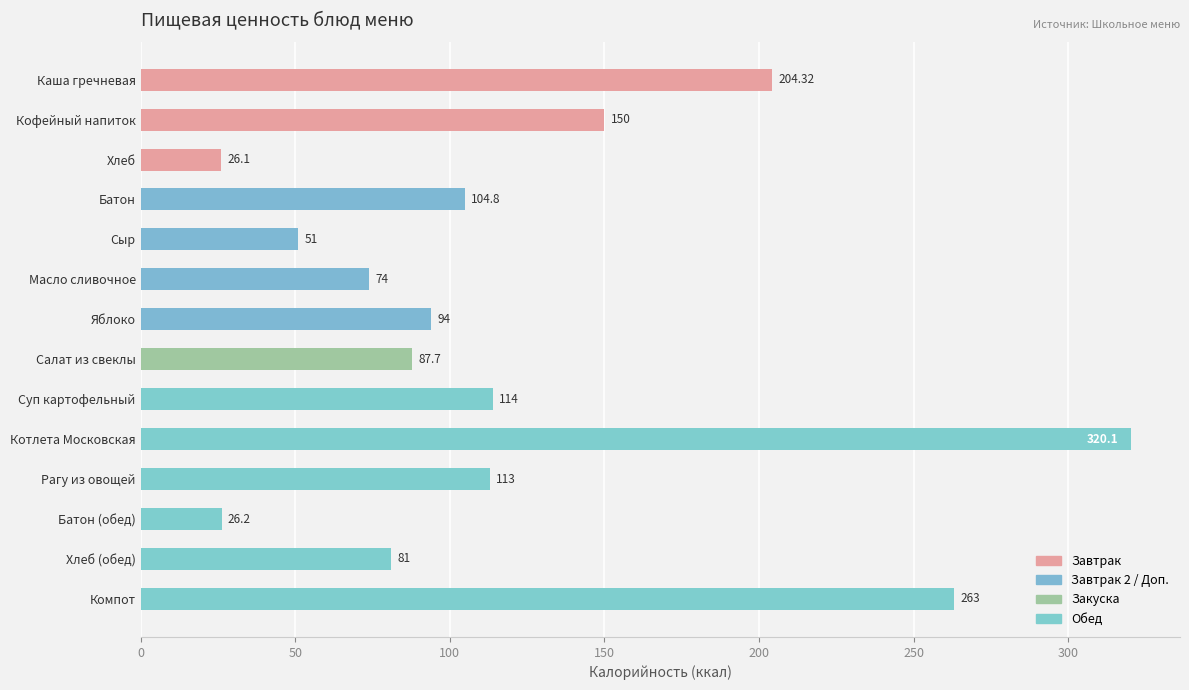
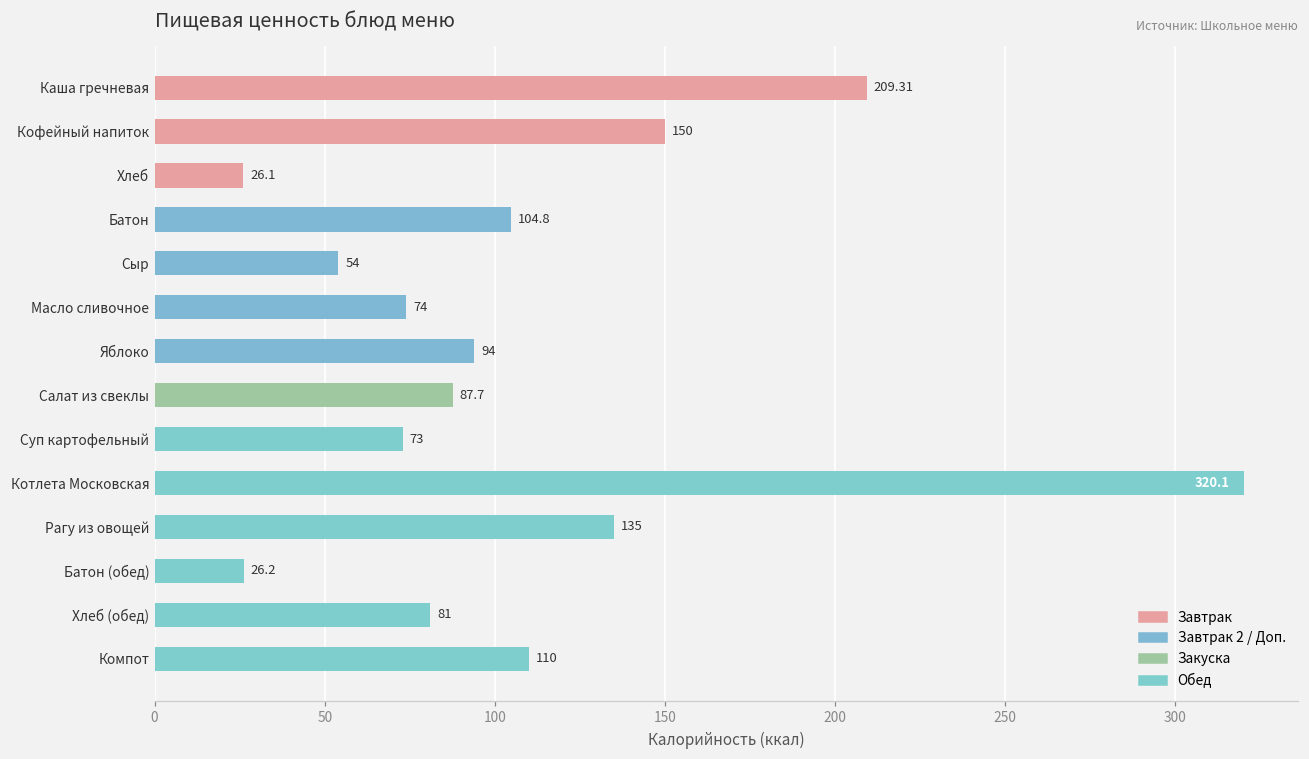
  {
-   "Каша гречневая": 204.32,
+   "Каша гречневая": 209.31,
    "Кофейный напиток": 150,
    "Хлеб": 26.1,
    "Батон": 104.8,
-   "Сыр": 51,
+   "Сыр": 54,
    "Масло сливочное": 74,
    "Яблоко": 94,
    "Салат из свеклы": 87.7,
-   "Суп картофельный": 114,
+   "Суп картофельный": 73,
    "Котлета Московская": 320.1,
-   "Рагу из овощей": 113,
+   "Рагу из овощей": 135,
    "Батон (обед)": 26.2,
    "Хлеб (обед)": 81,
-   "Компот": 263
+   "Компот": 110
  }
